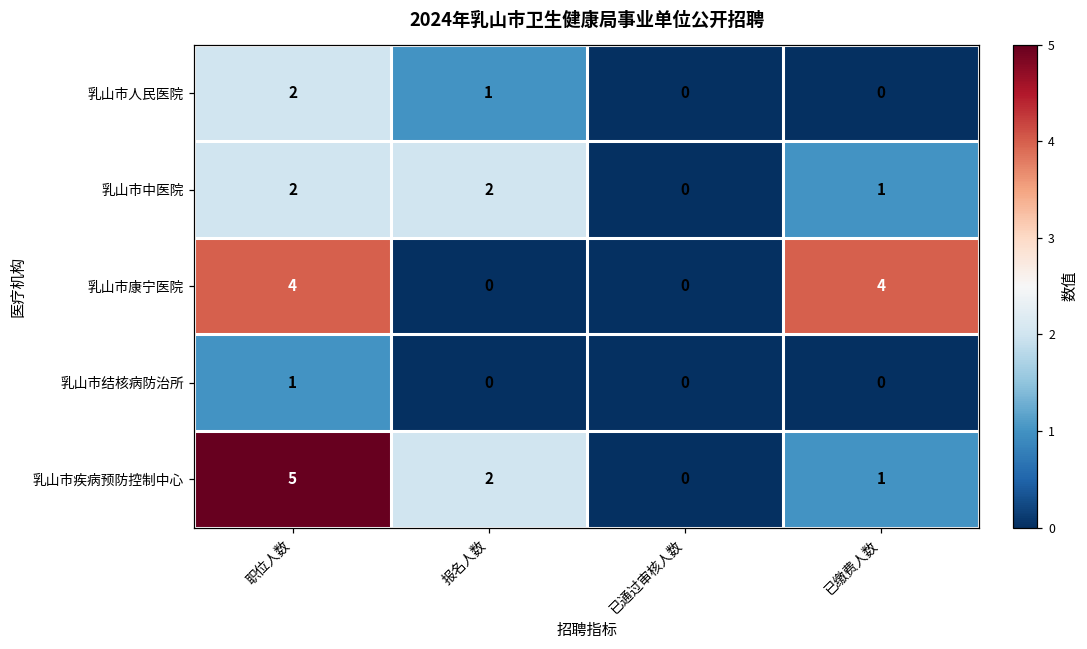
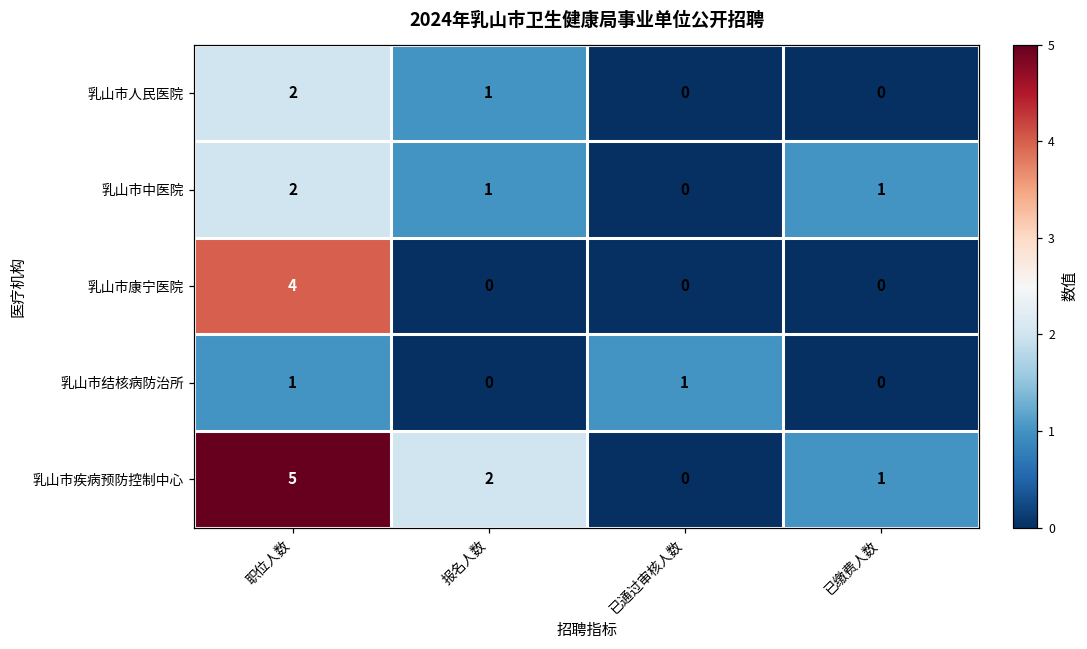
  {
    "乳山市人民医院": {
      "职位人数": 2,
      "报名人数": 1,
      "已通过审核人数": 0,
      "已缴费人数": 0
    },
    "乳山市中医院": {
      "职位人数": 2,
-     "报名人数": 2,
+     "报名人数": 1,
      "已通过审核人数": 0,
      "已缴费人数": 1
    },
    "乳山市康宁医院": {
      "职位人数": 4,
      "报名人数": 0,
      "已通过审核人数": 0,
-     "已缴费人数": 4
+     "已缴费人数": 0
    },
    "乳山市结核病防治所": {
      "职位人数": 1,
      "报名人数": 0,
-     "已通过审核人数": 0,
+     "已通过审核人数": 1,
      "已缴费人数": 0
    },
    "乳山市疾病预防控制中心": {
      "职位人数": 5,
      "报名人数": 2,
      "已通过审核人数": 0,
      "已缴费人数": 1
    }
  }
